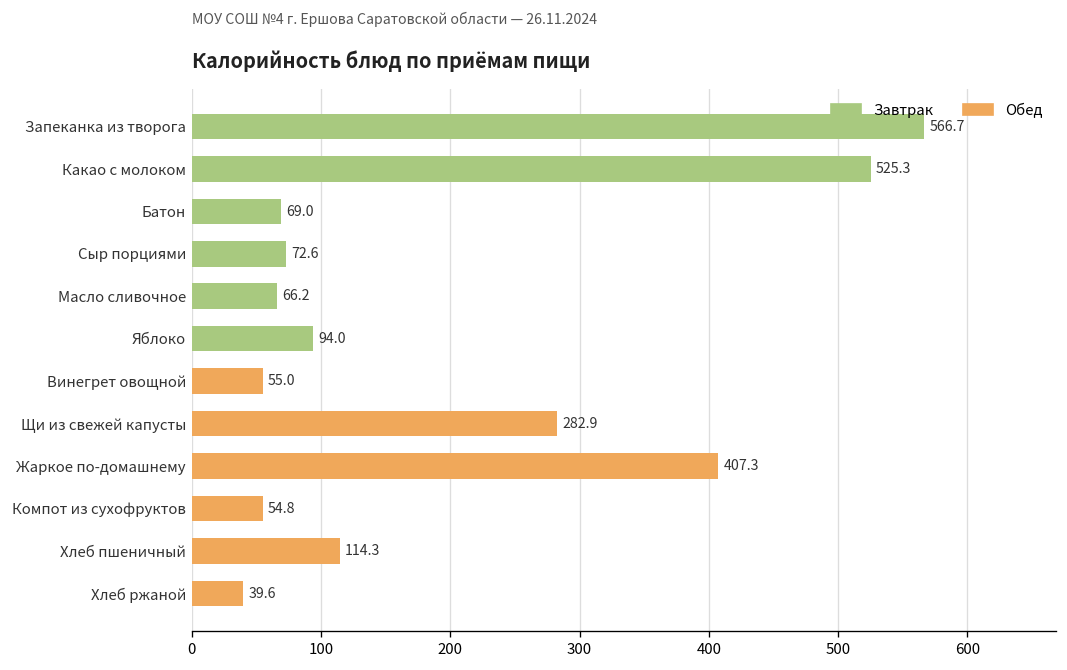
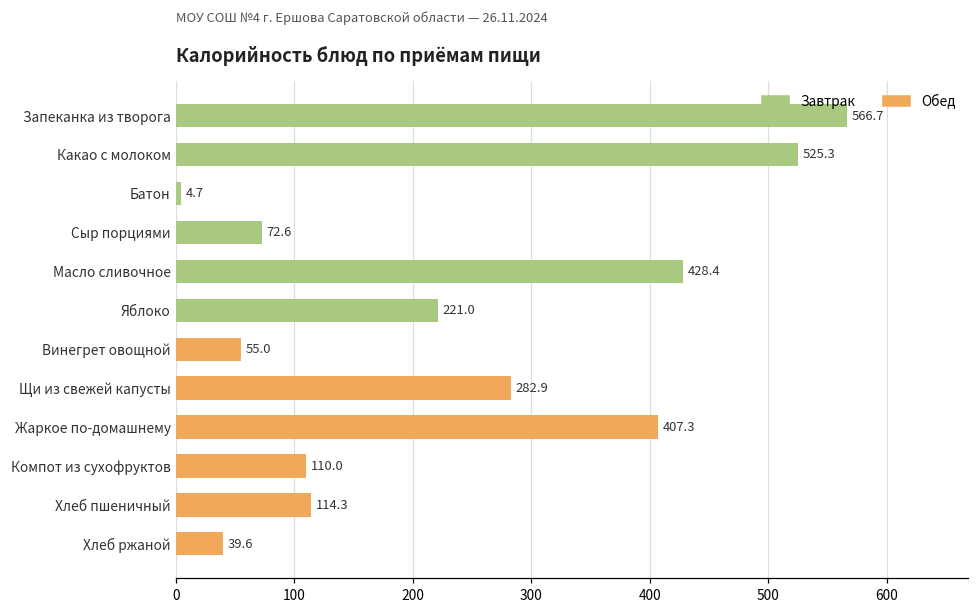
  {
    "Запеканка из творога": 566.7,
    "Какао с молоком": 525.3,
-   "Батон": 69.0,
+   "Батон": 4.7,
    "Сыр порциями": 72.6,
-   "Масло сливочное": 66.2,
-   "Яблоко": 94.0,
+   "Масло сливочное": 428.4,
+   "Яблоко": 221.0,
    "Винегрет овощной": 55.0,
    "Щи из свежей капусты": 282.9,
    "Жаркое по-домашнему": 407.3,
-   "Компот из сухофруктов": 54.8,
+   "Компот из сухофруктов": 110.0,
    "Хлеб пшеничный": 114.3,
    "Хлеб ржаной": 39.6
  }
